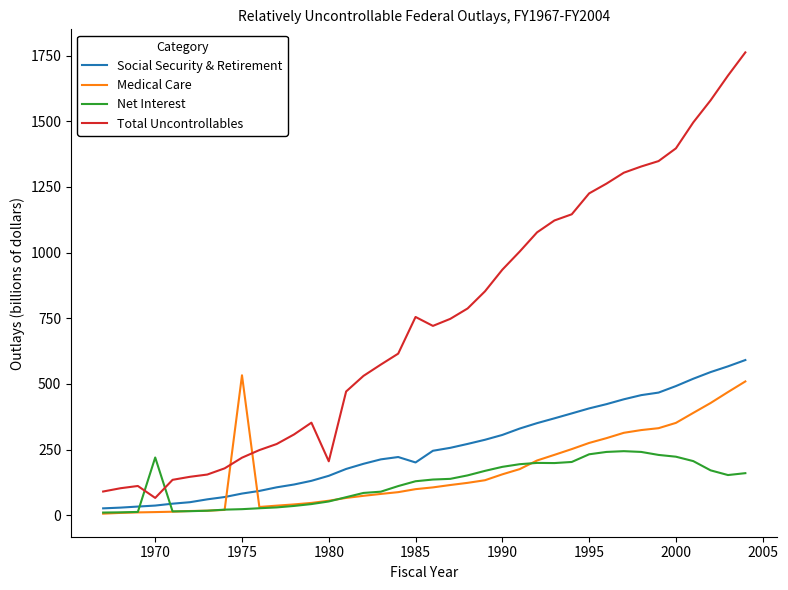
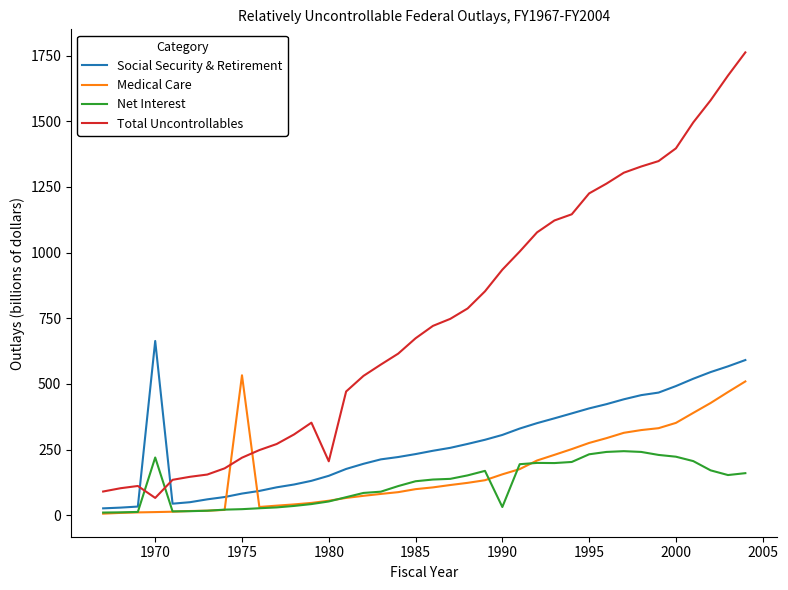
  {
    "Social Security & Retirement": {
-     "1970": 40,
+     "1970": 660,
      "1975": 80,
      "1980": 150,
-     "1985": 200,
+     "1985": 230,
      "1990": 310,
      "1995": 410,
      "2000": 490
    },
    "Medical Care": {
      "1970": 10,
      "1975": 530,
      "1985": 100,
      "1990": 160,
      "1995": 280,
      "2000": 350
    },
    "Net Interest": {
      "1970": 220,
      "1975": 20,
      "1985": 130,
-     "1990": 180,
+     "1990": 30,
      "1995": 230,
      "2000": 220
    },
    "Total Uncontrollables": {
      "1970": 70,
      "1975": 220,
      "1980": 210,
-     "1985": 750,
+     "1985": 670,
      "1990": 930,
      "1995": 1230,
      "2000": 1400
    }
  }
